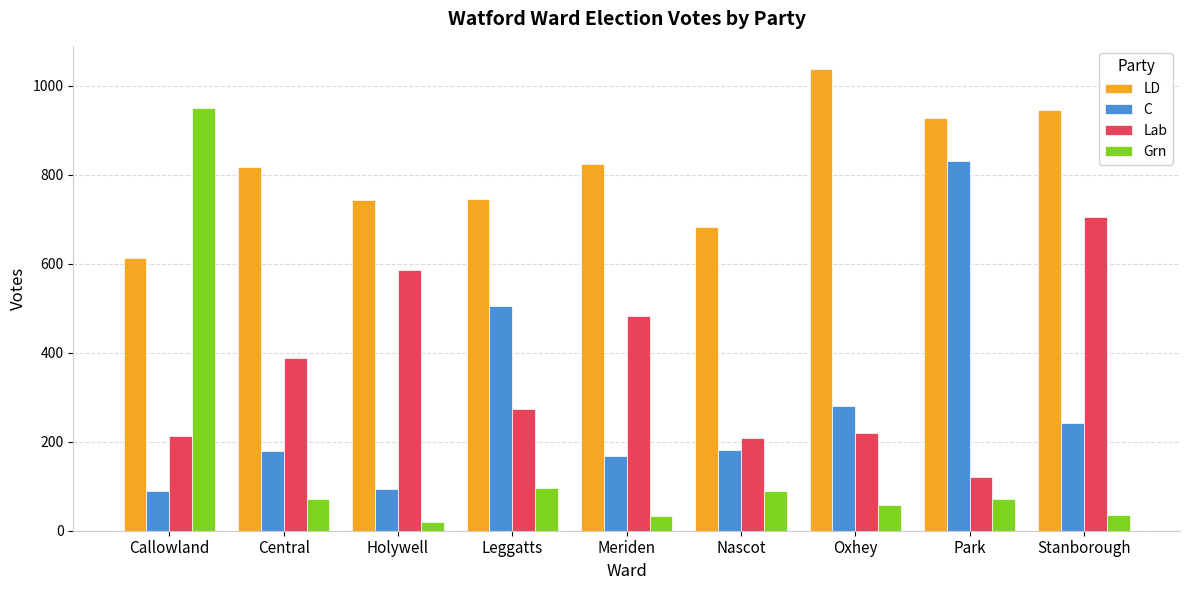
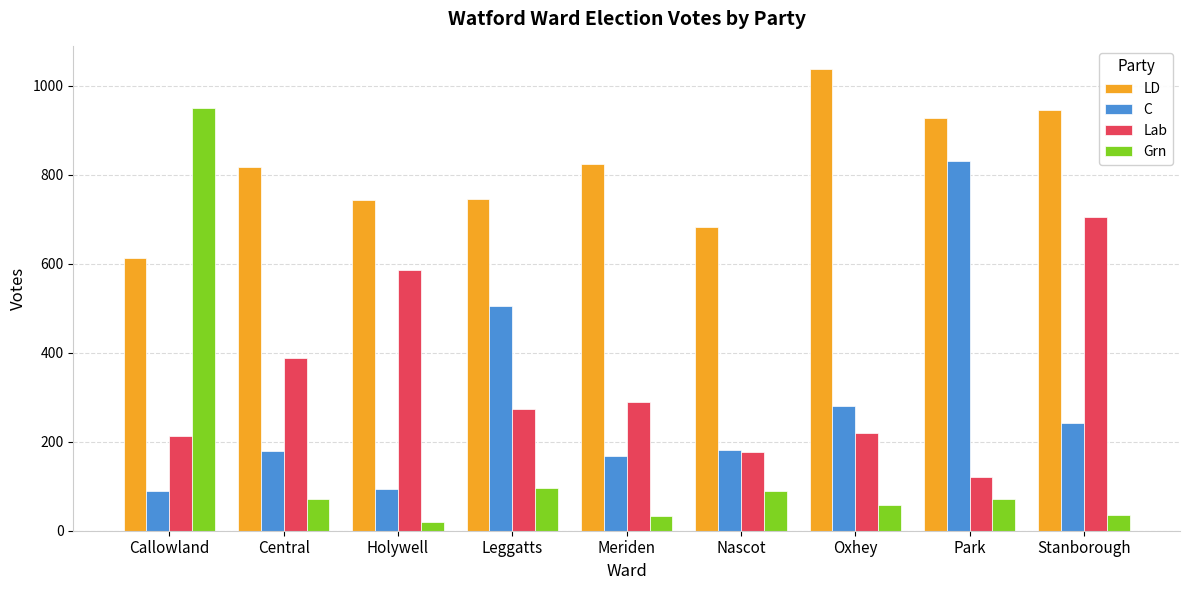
  {
    "LD": {
      "Callowland": 610,
      "Central": 820,
      "Holywell": 740,
      "Leggatts": 750,
      "Meriden": 830,
      "Nascot": 680,
      "Oxhey": 1040,
      "Park": 930,
      "Stanborough": 950
    },
    "C": {
      "Callowland": 90,
      "Central": 180,
      "Holywell": 90,
      "Leggatts": 510,
      "Meriden": 170,
      "Nascot": 180,
      "Oxhey": 280,
      "Park": 830,
      "Stanborough": 240
    },
    "Lab": {
      "Callowland": 210,
      "Central": 390,
      "Holywell": 590,
      "Leggatts": 270,
-     "Meriden": 480,
-     "Nascot": 210,
+     "Meriden": 290,
+     "Nascot": 180,
      "Oxhey": 220,
      "Park": 120,
      "Stanborough": 710
    },
    "Grn": {
      "Callowland": 950,
      "Central": 70,
      "Holywell": 20,
      "Leggatts": 100,
      "Meriden": 30,
      "Nascot": 90,
      "Oxhey": 60,
      "Park": 70,
      "Stanborough": 40
    }
  }
